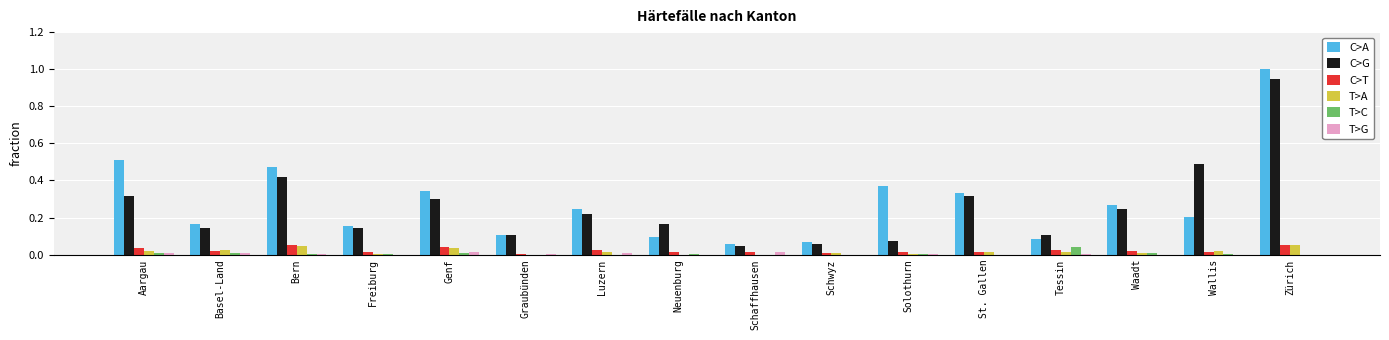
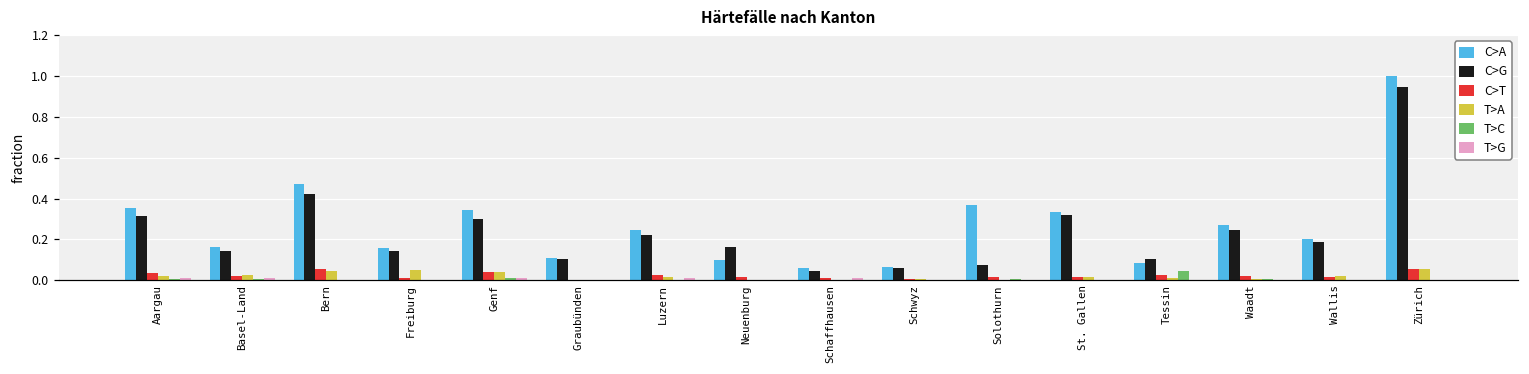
  {
    "C>A": {
-     "Aargau": 0.51,
+     "Aargau": 0.35,
      "Basel-Land": 0.16,
      "Bern": 0.47,
      "Freiburg": 0.16,
      "Genf": 0.34,
      "Graubünden": 0.11,
      "Luzern": 0.25,
      "Neuenburg": 0.10,
      "Schaffhausen": 0.06,
      "Schwyz": 0.07,
      "Solothurn": 0.37,
      "St. Gallen": 0.33,
      "Tessin": 0.08,
      "Waadt": 0.27,
      "Wallis": 0.20,
      "Zürich": 1.00
    },
    "C>G": {
      "Aargau": 0.32,
      "Basel-Land": 0.14,
      "Bern": 0.42,
      "Freiburg": 0.14,
      "Genf": 0.30,
      "Graubünden": 0.10,
      "Luzern": 0.22,
      "Neuenburg": 0.16,
      "Schaffhausen": 0.05,
      "Schwyz": 0.06,
      "Solothurn": 0.08,
      "St. Gallen": 0.32,
      "Tessin": 0.10,
      "Waadt": 0.25,
-     "Wallis": 0.49,
+     "Wallis": 0.19,
      "Zürich": 0.95
    },
    "C>T": {
      "Aargau": 0.04,
      "Basel-Land": 0.02,
      "Bern": 0.05,
      "Genf": 0.04,
      "Luzern": 0.03,
      "Neuenburg": 0.02,
      "Solothurn": 0.02,
      "St. Gallen": 0.01,
      "Tessin": 0.03,
      "Waadt": 0.02,
      "Wallis": 0.01,
      "Zürich": 0.05
    },
    "T>A": {
      "Aargau": 0.02,
      "Basel-Land": 0.03,
      "Bern": 0.05,
-     "Freiburg": 0.00,
+     "Freiburg": 0.05,
      "Genf": 0.04,
      "Graubünden": 0.00,
      "Luzern": 0.02,
      "Neuenburg": 0.00,
      "Schaffhausen": 0.00,
      "St. Gallen": 0.01,
      "Wallis": 0.02,
      "Zürich": 0.05
    },
    "T>C": {
      "Graubünden": 0.00,
      "Luzern": 0.00,
      "Schaffhausen": 0.00,
      "Schwyz": 0.00,
      "St. Gallen": 0.00,
      "Tessin": 0.04,
      "Zürich": 0.00
    },
    "T>G": {
      "Freiburg": 0.00,
      "Neuenburg": 0.00,
      "Schwyz": 0.00,
      "St. Gallen": 0.00,
      "Waadt": 0.00,
      "Wallis": 0.00,
      "Zürich": 0.00
    }
  }
